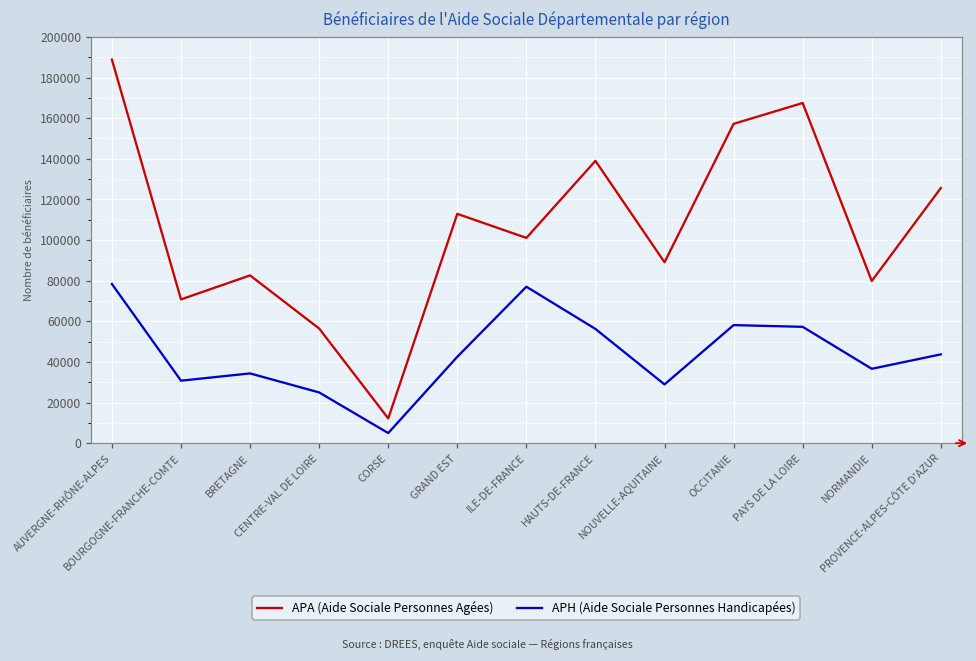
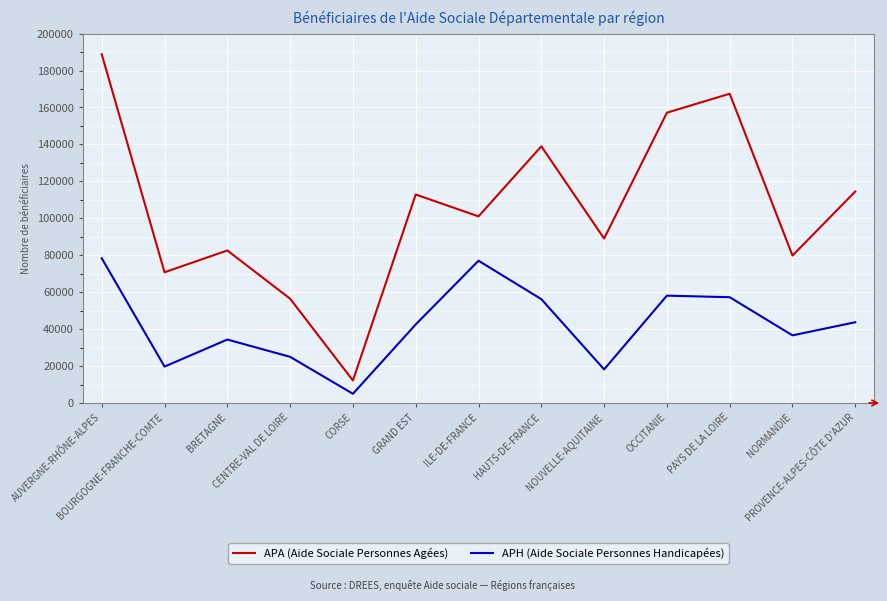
  {
    "APA (Aide Sociale Personnes Agées)": {
      "AUVERGNE-RHÔNE-ALPES": 189000,
      "BOURGOGNE-FRANCHE-COMTE": 71000,
      "BRETAGNE": 83000,
      "CENTRE-VAL DE LOIRE": 56000,
      "CORSE": 12000,
      "GRAND EST": 113000,
      "ILE-DE-FRANCE": 101000,
      "HAUTS-DE-FRANCE": 139000,
      "NOUVELLE-AQUITAINE": 89000,
      "OCCITANIE": 157000,
      "PAYS DE LA LOIRE": 167000,
      "NORMANDIE": 80000,
-     "PROVENCE-ALPES-CÔTE D'AZUR": 126000
+     "PROVENCE-ALPES-CÔTE D'AZUR": 115000
    },
    "APH (Aide Sociale Personnes Handicapées)": {
      "AUVERGNE-RHÔNE-ALPES": 78000,
-     "BOURGOGNE-FRANCHE-COMTE": 31000,
+     "BOURGOGNE-FRANCHE-COMTE": 20000,
      "BRETAGNE": 34000,
      "CENTRE-VAL DE LOIRE": 25000,
      "CORSE": 5000,
      "GRAND EST": 43000,
      "ILE-DE-FRANCE": 77000,
      "HAUTS-DE-FRANCE": 56000,
-     "NOUVELLE-AQUITAINE": 29000,
+     "NOUVELLE-AQUITAINE": 18000,
      "OCCITANIE": 58000,
      "PAYS DE LA LOIRE": 57000,
      "NORMANDIE": 37000,
      "PROVENCE-ALPES-CÔTE D'AZUR": 44000
    }
  }
